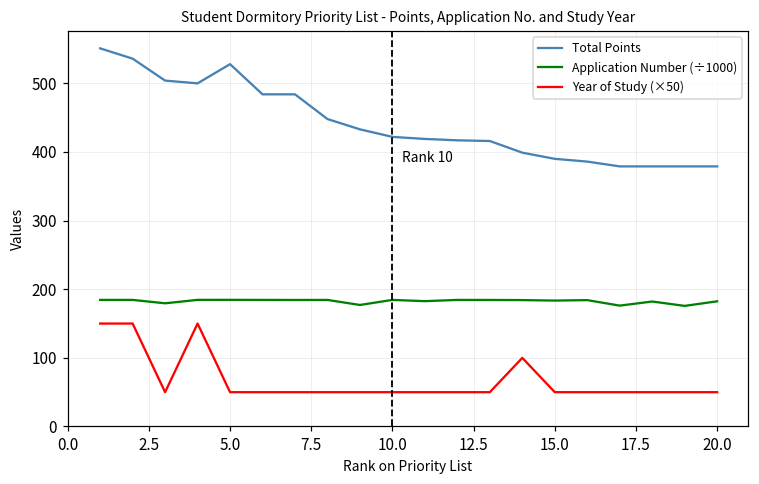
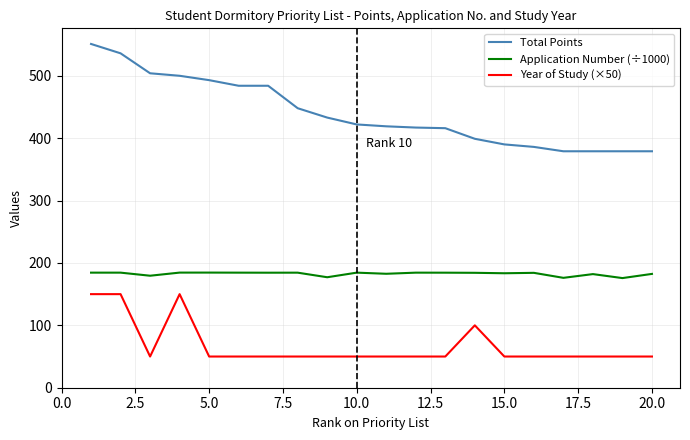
  {
    "Total Points": {
-     "5.0": 530,
+     "5.0": 490,
      "10.0": 420,
      "15.0": 390,
      "20.0": 380
    },
    "Application Number (÷1000)": {
      "5.0": 180,
      "10.0": 180,
      "15.0": 180,
      "20.0": 180
    },
    "Year of Study (×50)": {
      "5.0": 50,
      "10.0": 50,
      "15.0": 50,
      "20.0": 50
    }
  }
